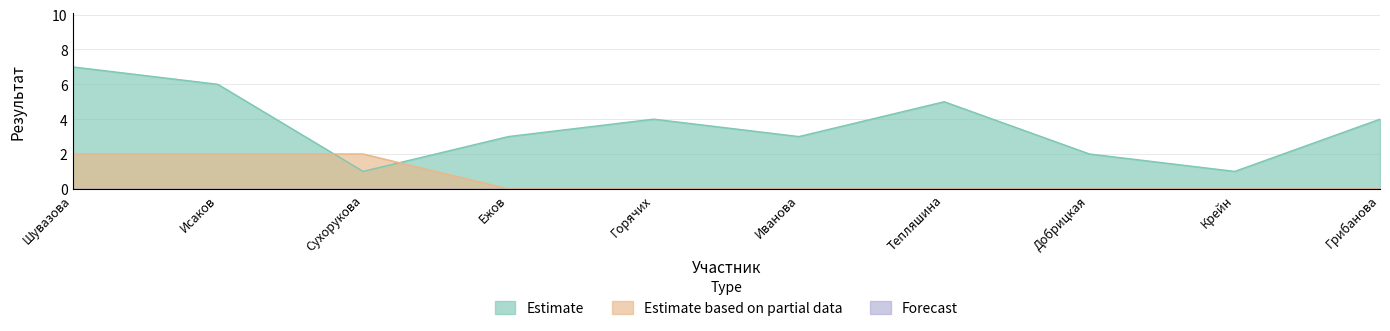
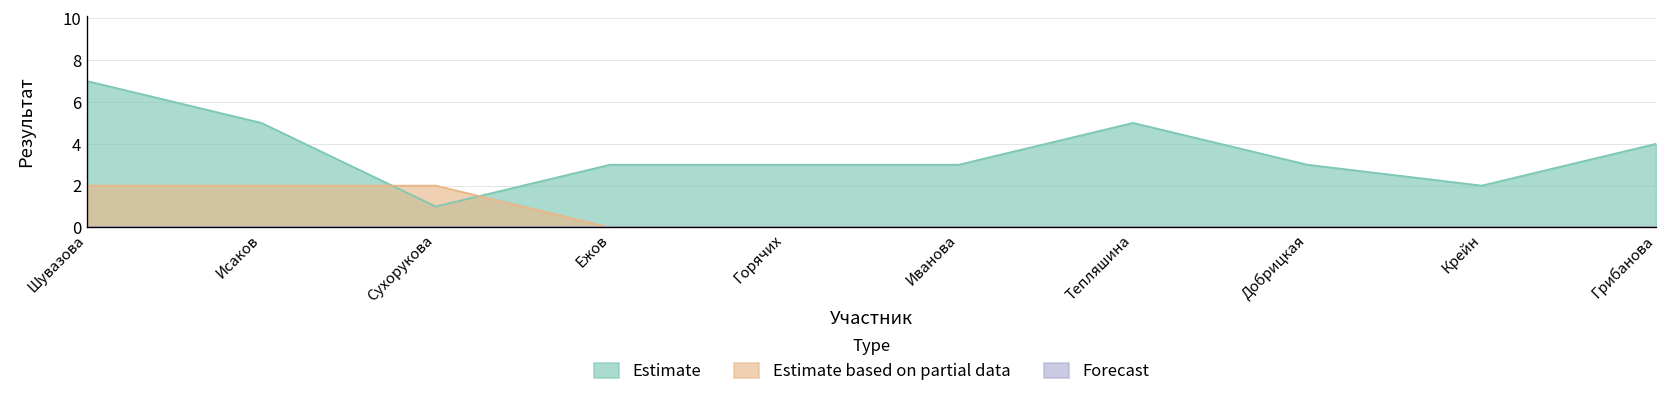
  {
    "Estimate": {
      "Шувазова": 7,
-     "Исаков": 6,
+     "Исаков": 5,
      "Сухорукова": 1,
      "Ежов": 3,
-     "Горячих": 4,
+     "Горячих": 3,
      "Иванова": 3,
      "Тепляшина": 5,
-     "Добрицкая": 2,
-     "Крейн": 1,
+     "Добрицкая": 3,
+     "Крейн": 2,
      "Грибанова": 4
    },
    "Estimate based on partial data": {
      "Шувазова": 2,
      "Исаков": 2,
      "Сухорукова": 2
    },
    "Forecast": {
      "Шувазова": 0,
      "Исаков": 0,
      "Сухорукова": 0
    }
  }
